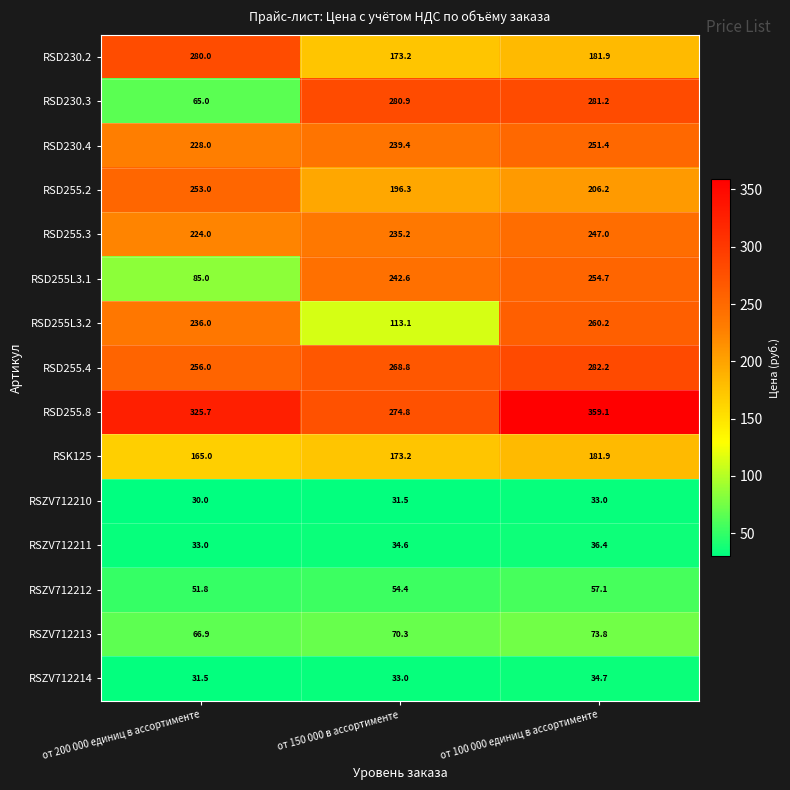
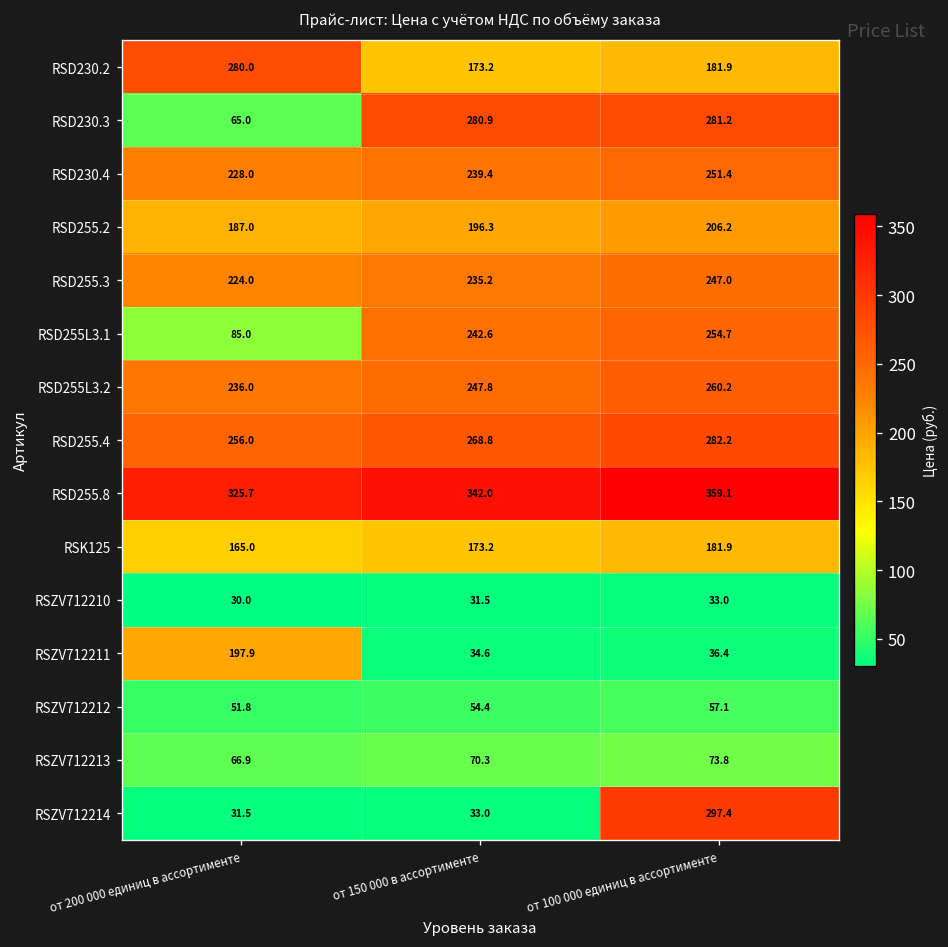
  {
    "RSD230.2": {
      "от 200 000 единиц в ассортименте": 280.0,
      "от 150 000 в ассортименте": 173.2,
      "от 100 000 единиц в ассортименте": 181.9
    },
    "RSD230.3": {
      "от 200 000 единиц в ассортименте": 65.0,
      "от 150 000 в ассортименте": 280.9,
      "от 100 000 единиц в ассортименте": 281.2
    },
    "RSD230.4": {
      "от 200 000 единиц в ассортименте": 228.0,
      "от 150 000 в ассортименте": 239.4,
      "от 100 000 единиц в ассортименте": 251.4
    },
    "RSD255.2": {
-     "от 200 000 единиц в ассортименте": 253.0,
+     "от 200 000 единиц в ассортименте": 187.0,
      "от 150 000 в ассортименте": 196.3,
      "от 100 000 единиц в ассортименте": 206.2
    },
    "RSD255.3": {
      "от 200 000 единиц в ассортименте": 224.0,
      "от 150 000 в ассортименте": 235.2,
      "от 100 000 единиц в ассортименте": 247.0
    },
    "RSD255L3.1": {
      "от 200 000 единиц в ассортименте": 85.0,
      "от 150 000 в ассортименте": 242.6,
      "от 100 000 единиц в ассортименте": 254.7
    },
    "RSD255L3.2": {
      "от 200 000 единиц в ассортименте": 236.0,
-     "от 150 000 в ассортименте": 113.1,
+     "от 150 000 в ассортименте": 247.8,
      "от 100 000 единиц в ассортименте": 260.2
    },
    "RSD255.4": {
      "от 200 000 единиц в ассортименте": 256.0,
      "от 150 000 в ассортименте": 268.8,
      "от 100 000 единиц в ассортименте": 282.2
    },
    "RSD255.8": {
      "от 200 000 единиц в ассортименте": 325.7,
-     "от 150 000 в ассортименте": 274.8,
+     "от 150 000 в ассортименте": 342.0,
      "от 100 000 единиц в ассортименте": 359.1
    },
    "RSK125": {
      "от 200 000 единиц в ассортименте": 165.0,
      "от 150 000 в ассортименте": 173.2,
      "от 100 000 единиц в ассортименте": 181.9
    },
    "RSZV712210": {
      "от 200 000 единиц в ассортименте": 30.0,
      "от 150 000 в ассортименте": 31.5,
      "от 100 000 единиц в ассортименте": 33.0
    },
    "RSZV712211": {
-     "от 200 000 единиц в ассортименте": 33.0,
+     "от 200 000 единиц в ассортименте": 197.9,
      "от 150 000 в ассортименте": 34.6,
      "от 100 000 единиц в ассортименте": 36.4
    },
    "RSZV712212": {
      "от 200 000 единиц в ассортименте": 51.8,
      "от 150 000 в ассортименте": 54.4,
      "от 100 000 единиц в ассортименте": 57.1
    },
    "RSZV712213": {
      "от 200 000 единиц в ассортименте": 66.9,
      "от 150 000 в ассортименте": 70.3,
      "от 100 000 единиц в ассортименте": 73.8
    },
    "RSZV712214": {
      "от 200 000 единиц в ассортименте": 31.5,
      "от 150 000 в ассортименте": 33.0,
-     "от 100 000 единиц в ассортименте": 34.7
+     "от 100 000 единиц в ассортименте": 297.4
    }
  }
